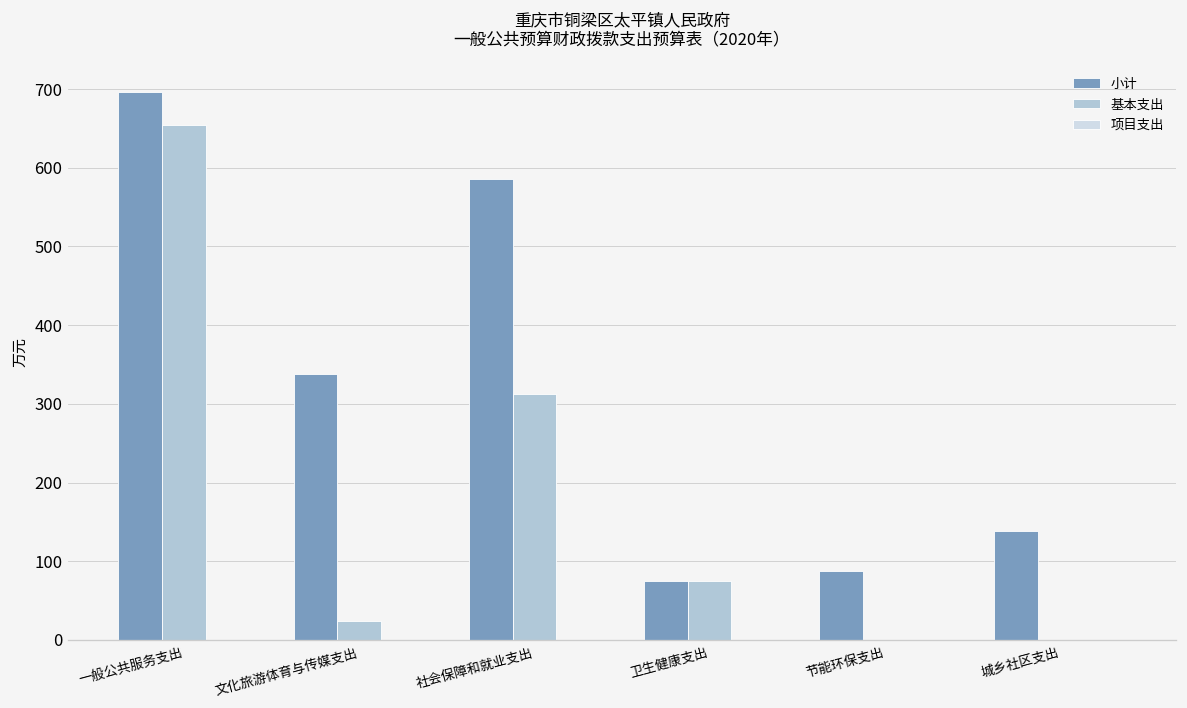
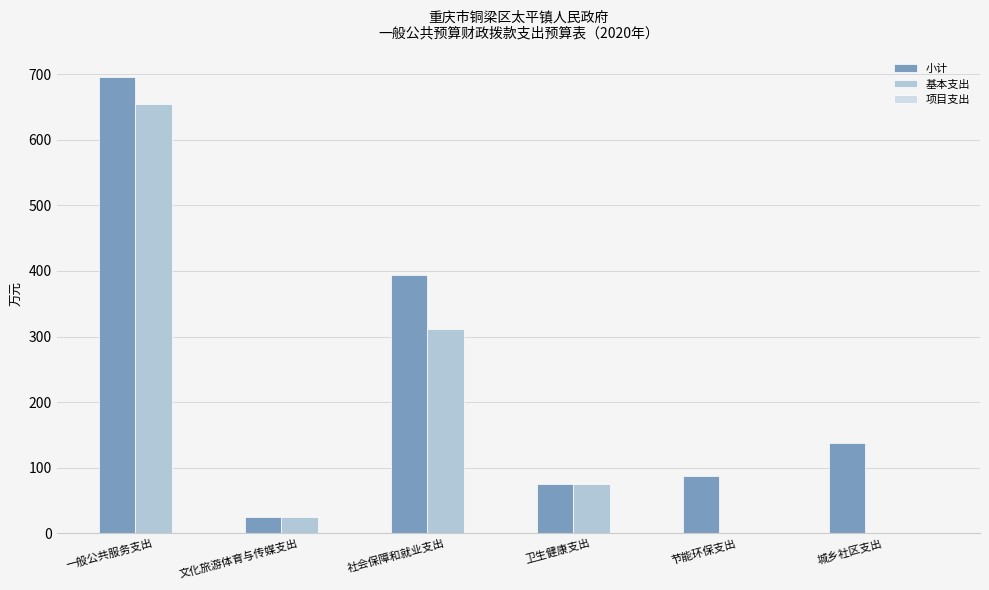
  {
    "小计": {
      "一般公共服务支出": 700,
-     "文化旅游体育与传媒支出": 340,
-     "社会保障和就业支出": 590,
+     "文化旅游体育与传媒支出": 20,
+     "社会保障和就业支出": 390,
      "卫生健康支出": 70,
      "节能环保支出": 90,
      "城乡社区支出": 140
    }
  }
